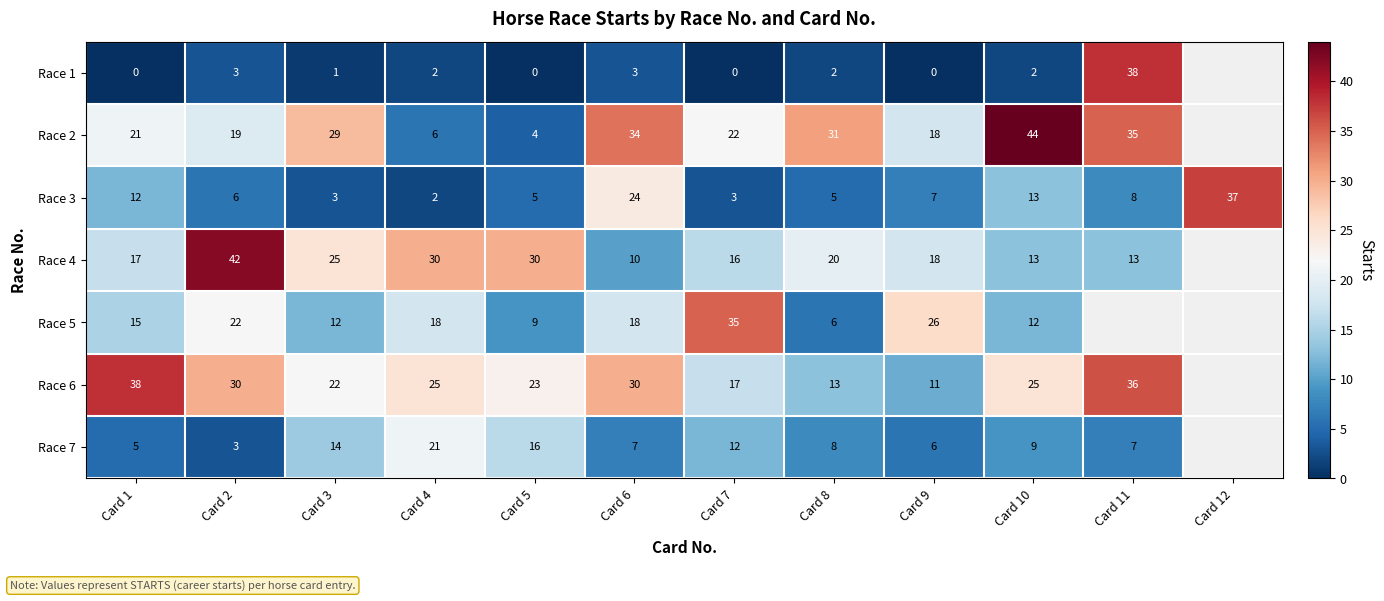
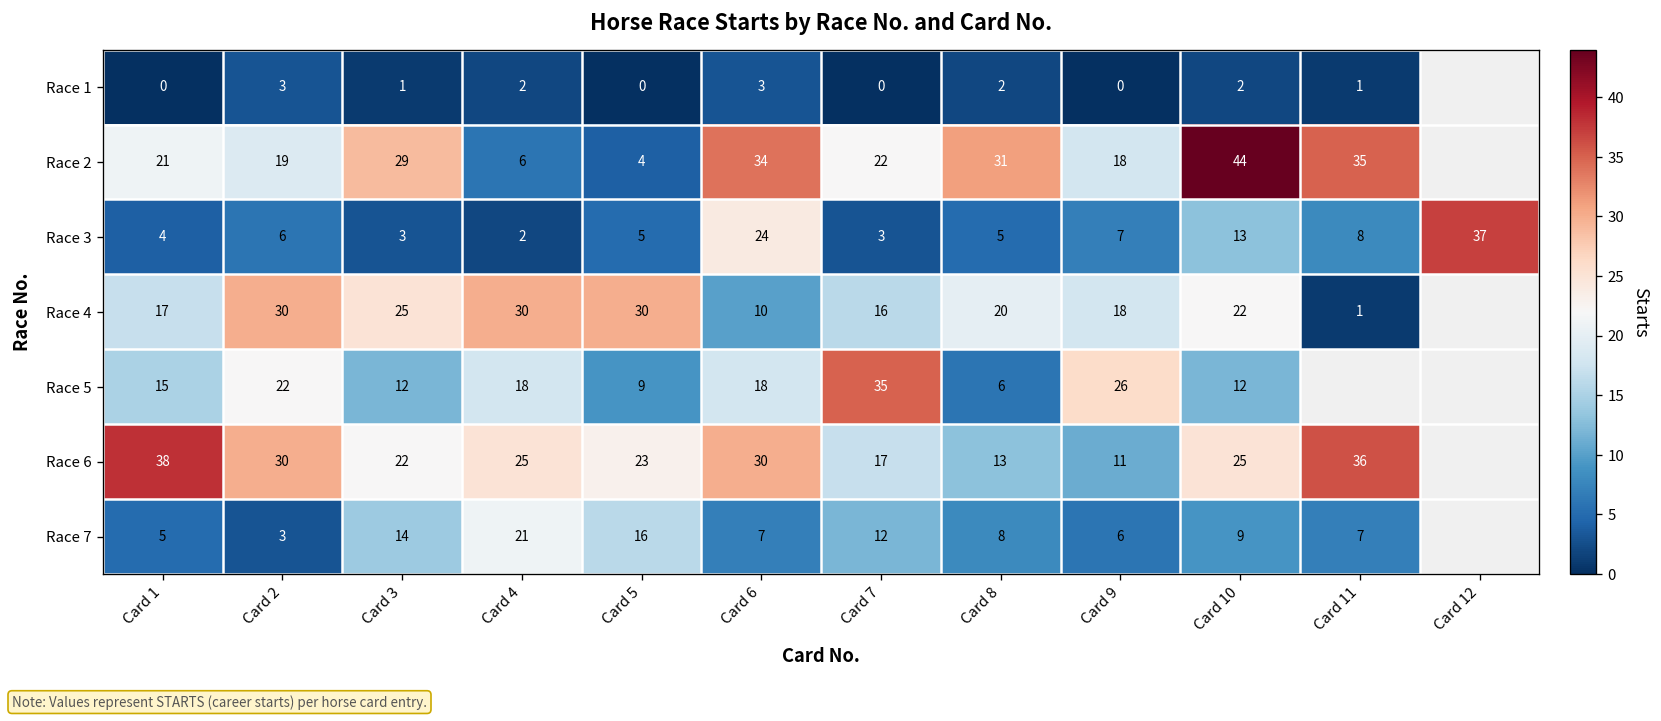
  {
    "Race 1": {
      "Card 1": 0,
      "Card 2": 3,
      "Card 3": 1,
      "Card 4": 2,
      "Card 5": 0,
      "Card 6": 3,
      "Card 7": 0,
      "Card 8": 2,
      "Card 9": 0,
      "Card 10": 2,
-     "Card 11": 38
+     "Card 11": 1
    },
    "Race 2": {
      "Card 1": 21,
      "Card 2": 19,
      "Card 3": 29,
      "Card 4": 6,
      "Card 5": 4,
      "Card 6": 34,
      "Card 7": 22,
      "Card 8": 31,
      "Card 9": 18,
      "Card 10": 44,
      "Card 11": 35
    },
    "Race 3": {
-     "Card 1": 12,
+     "Card 1": 4,
      "Card 2": 6,
      "Card 3": 3,
      "Card 4": 2,
      "Card 5": 5,
      "Card 6": 24,
      "Card 7": 3,
      "Card 8": 5,
      "Card 9": 7,
      "Card 10": 13,
      "Card 11": 8,
      "Card 12": 37
    },
    "Race 4": {
      "Card 1": 17,
-     "Card 2": 42,
+     "Card 2": 30,
      "Card 3": 25,
      "Card 4": 30,
      "Card 5": 30,
      "Card 6": 10,
      "Card 7": 16,
      "Card 8": 20,
      "Card 9": 18,
-     "Card 10": 13,
-     "Card 11": 13
+     "Card 10": 22,
+     "Card 11": 1
    },
    "Race 5": {
      "Card 1": 15,
      "Card 2": 22,
      "Card 3": 12,
      "Card 4": 18,
      "Card 5": 9,
      "Card 6": 18,
      "Card 7": 35,
      "Card 8": 6,
      "Card 9": 26,
      "Card 10": 12
    },
    "Race 6": {
      "Card 1": 38,
      "Card 2": 30,
      "Card 3": 22,
      "Card 4": 25,
      "Card 5": 23,
      "Card 6": 30,
      "Card 7": 17,
      "Card 8": 13,
      "Card 9": 11,
      "Card 10": 25,
      "Card 11": 36
    },
    "Race 7": {
      "Card 1": 5,
      "Card 2": 3,
      "Card 3": 14,
      "Card 4": 21,
      "Card 5": 16,
      "Card 6": 7,
      "Card 7": 12,
      "Card 8": 8,
      "Card 9": 6,
      "Card 10": 9,
      "Card 11": 7
    }
  }
